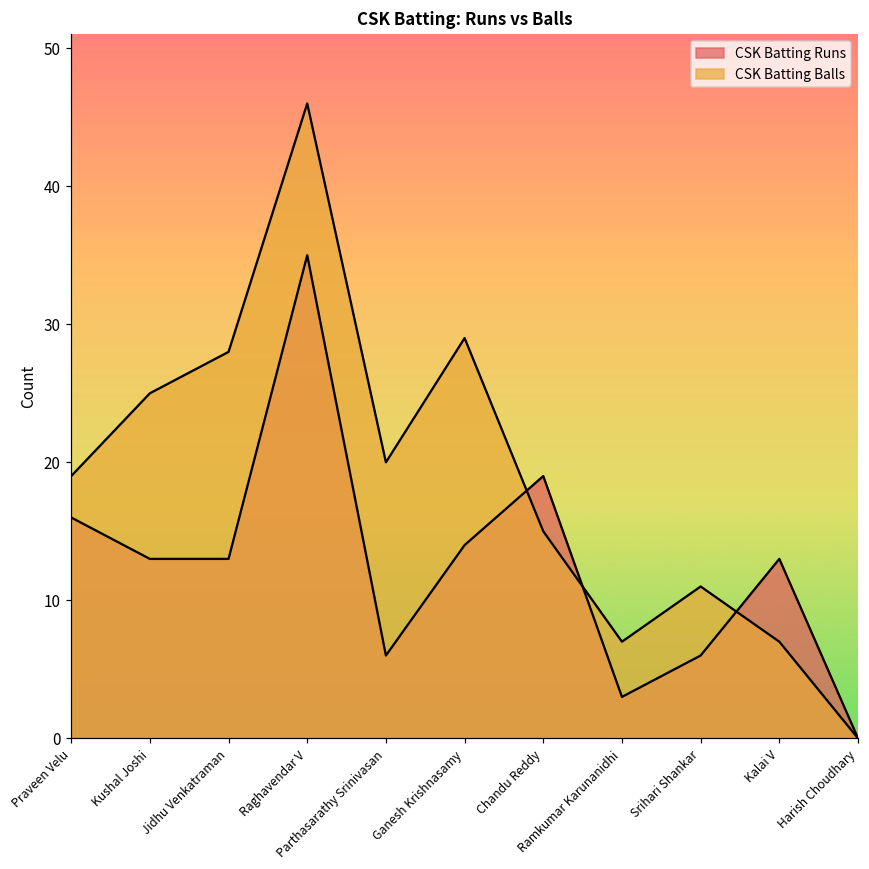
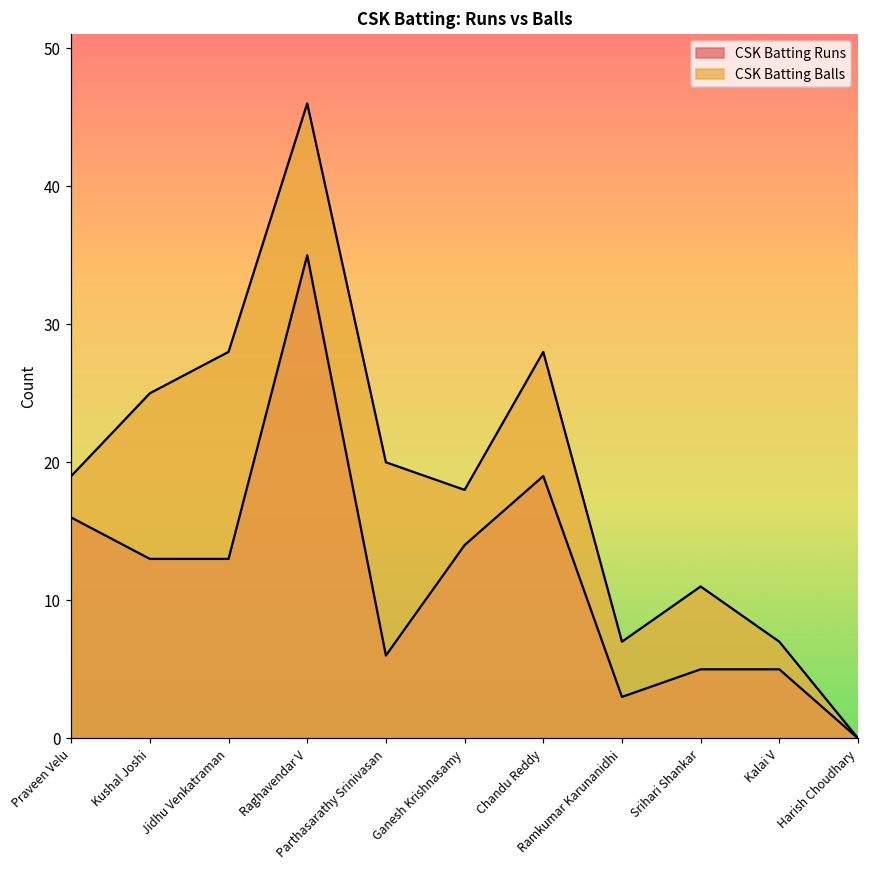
  {
    "CSK Batting Runs": {
      "Praveen Velu": 16,
      "Kushal Joshi": 13,
      "Jidhu Venkatraman": 13,
      "Raghavendar V": 35,
      "Parthasarathy Srinivasan": 6,
      "Ganesh Krishnasamy": 14,
      "Chandu Reddy": 19,
      "Ramkumar Karunanidhi": 3,
-     "Srihari Shankar": 6,
-     "Kalai V": 13
+     "Srihari Shankar": 5,
+     "Kalai V": 5
    },
    "CSK Batting Balls": {
      "Praveen Velu": 19,
      "Kushal Joshi": 25,
      "Jidhu Venkatraman": 28,
      "Raghavendar V": 46,
      "Parthasarathy Srinivasan": 20,
-     "Ganesh Krishnasamy": 29,
-     "Chandu Reddy": 15,
+     "Ganesh Krishnasamy": 18,
+     "Chandu Reddy": 28,
      "Ramkumar Karunanidhi": 7,
      "Srihari Shankar": 11,
      "Kalai V": 7
    }
  }
